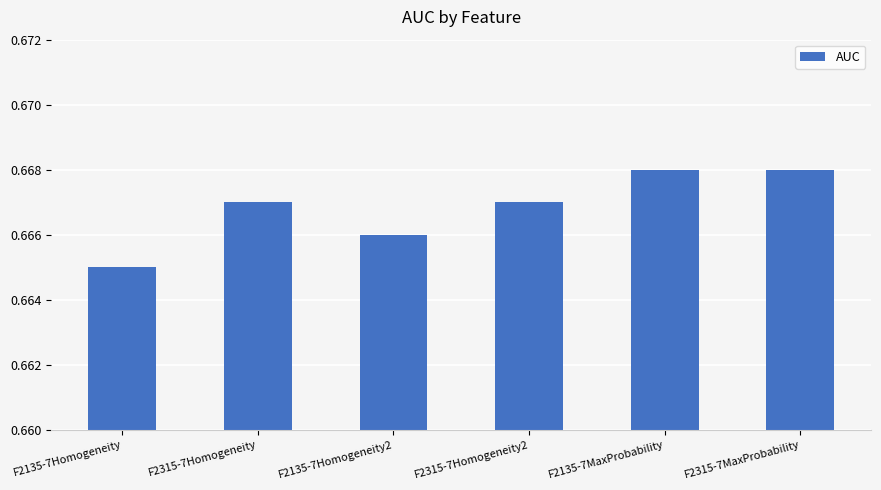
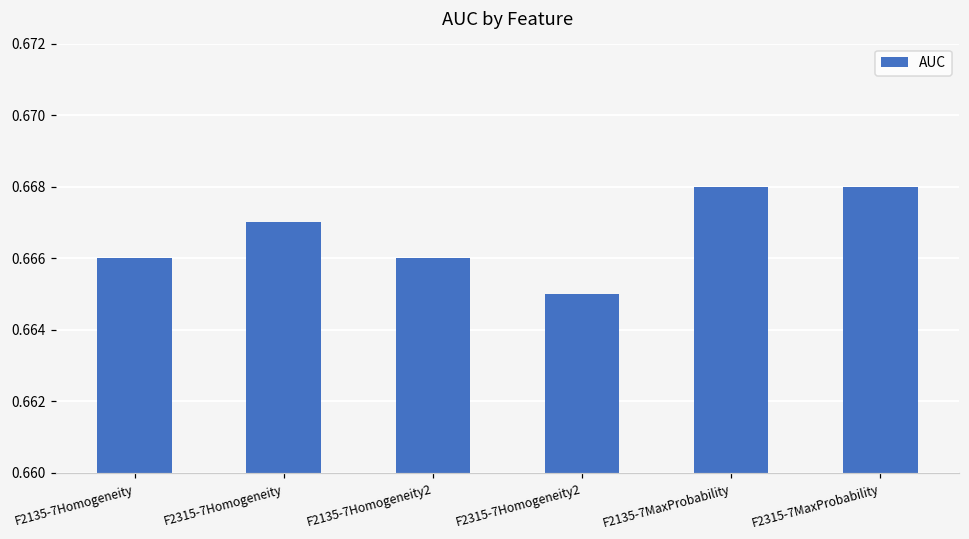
  {
-   "F2135-7Homogeneity": 0.665,
+   "F2135-7Homogeneity": 0.666,
    "F2315-7Homogeneity": 0.667,
    "F2135-7Homogeneity2": 0.666,
-   "F2315-7Homogeneity2": 0.667,
+   "F2315-7Homogeneity2": 0.665,
    "F2135-7MaxProbability": 0.668,
    "F2315-7MaxProbability": 0.668
  }
